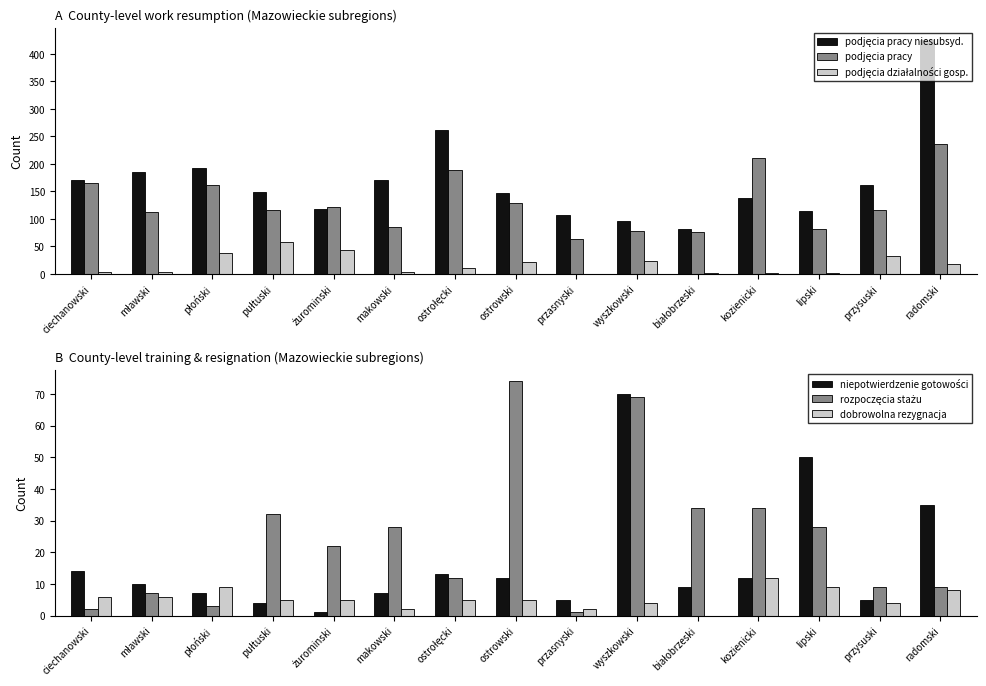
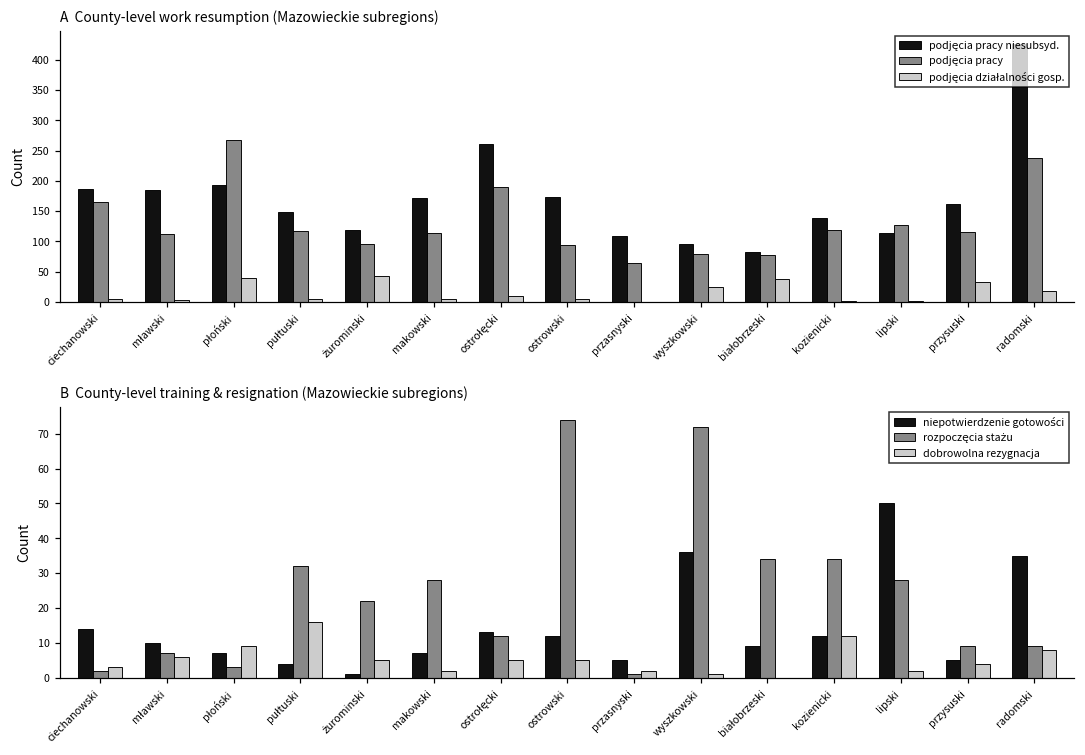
  {
    "A County-level work resumption (Mazowieckie subregions)": {
      "podjęcia pracy niesubsyd.": {
-       "ciechanowski": 170,
+       "ciechanowski": 190,
        "mławski": 190,
        "płoński": 190,
        "pułtuski": 150,
        "żurominski": 120,
        "makowski": 170,
        "ostrołęcki": 260,
-       "ostrowski": 150,
+       "ostrowski": 170,
        "przasnyski": 110,
        "wyszkowski": 100,
        "białobrzeski": 80,
        "kozienicki": 140,
        "lipski": 110,
        "przysuski": 160
      },
      "podjęcia pracy": {
        "ciechanowski": 170,
        "mławski": 110,
-       "płoński": 160,
+       "płoński": 270,
        "pułtuski": 120,
-       "żurominski": 120,
-       "makowski": 90,
+       "żurominski": 100,
+       "makowski": 110,
        "ostrołęcki": 190,
-       "ostrowski": 130,
+       "ostrowski": 90,
        "przasnyski": 60,
        "wyszkowski": 80,
        "białobrzeski": 80,
-       "kozienicki": 210,
-       "lipski": 80,
+       "kozienicki": 120,
+       "lipski": 130,
        "przysuski": 120,
        "radomski": 240
      },
      "podjęcia działalności gosp.": {
        "płoński": 40,
-       "pułtuski": 60,
+       "pułtuski": 0,
        "żurominski": 40,
        "ostrołęcki": 10,
-       "ostrowski": 20,
+       "ostrowski": 0,
        "przasnyski": 0,
        "wyszkowski": 20,
-       "białobrzeski": 0,
+       "białobrzeski": 40,
        "przysuski": 30,
        "radomski": 20
      }
    },
    "B County-level training & resignation (Mazowieckie subregions)": {
      "niepotwierdzenie gotowości": {
        "ciechanowski": 14,
        "mławski": 10,
        "płoński": 7,
        "pułtuski": 4,
        "żurominski": 1,
        "makowski": 7,
        "ostrołęcki": 13,
        "ostrowski": 12,
        "przasnyski": 5,
-       "wyszkowski": 70,
+       "wyszkowski": 36,
        "białobrzeski": 9,
        "kozienicki": 12,
        "lipski": 50,
        "przysuski": 5,
        "radomski": 35
      },
      "rozpoczęcia stażu": {
        "ciechanowski": 2,
        "mławski": 7,
        "płoński": 3,
        "pułtuski": 32,
        "żurominski": 22,
        "makowski": 28,
        "ostrołęcki": 12,
        "ostrowski": 74,
        "przasnyski": 1,
-       "wyszkowski": 69,
+       "wyszkowski": 72,
        "białobrzeski": 34,
        "kozienicki": 34,
        "lipski": 28,
        "przysuski": 9,
        "radomski": 9
      },
      "dobrowolna rezygnacja": {
-       "ciechanowski": 6,
+       "ciechanowski": 3,
        "mławski": 6,
        "płoński": 9,
-       "pułtuski": 5,
+       "pułtuski": 16,
        "żurominski": 5,
        "makowski": 2,
        "ostrołęcki": 5,
        "ostrowski": 5,
        "przasnyski": 2,
-       "wyszkowski": 4,
+       "wyszkowski": 1,
        "białobrzeski": 0,
        "kozienicki": 12,
-       "lipski": 9,
+       "lipski": 2,
        "przysuski": 4,
        "radomski": 8
      }
    }
  }
